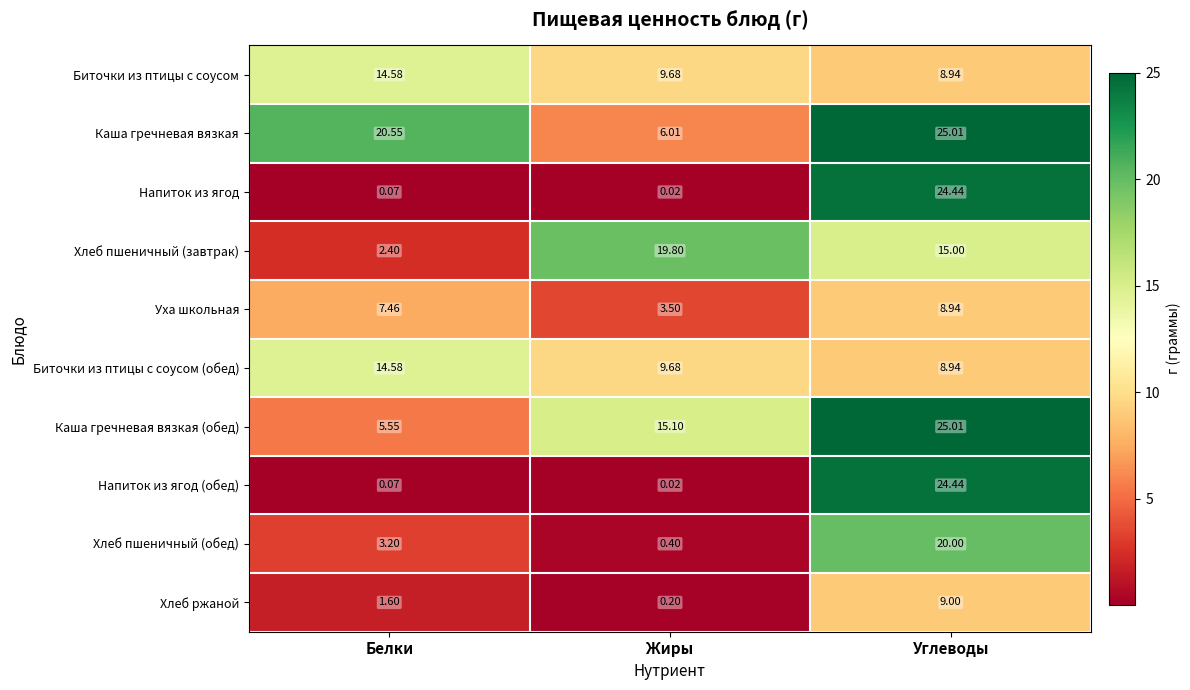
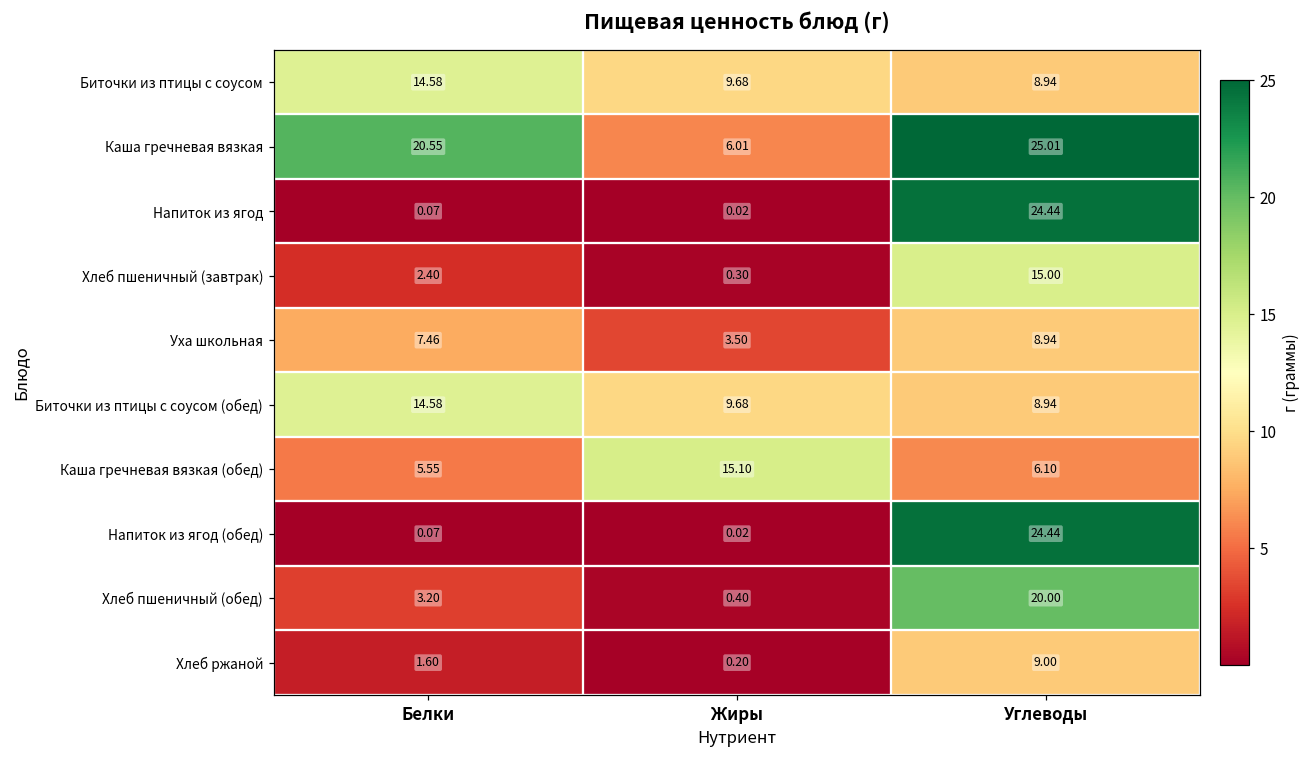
  {
    "Хлеб пшеничный (завтрак)": {
-     "Жиры": 19.80
+     "Жиры": 0.30
    },
    "Каша гречневая вязкая (обед)": {
-     "Углеводы": 25.01
+     "Углеводы": 6.10
    }
  }
